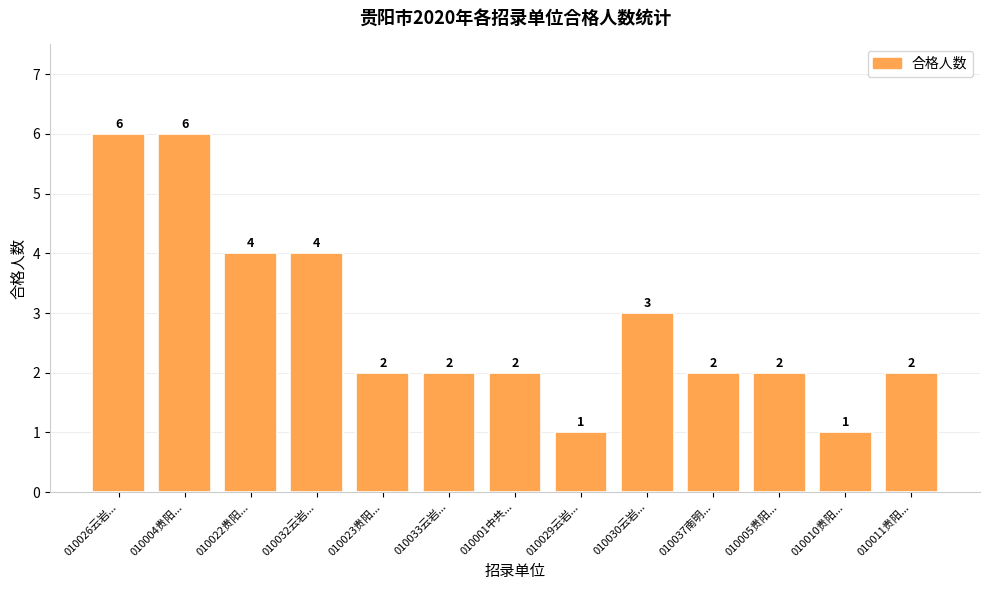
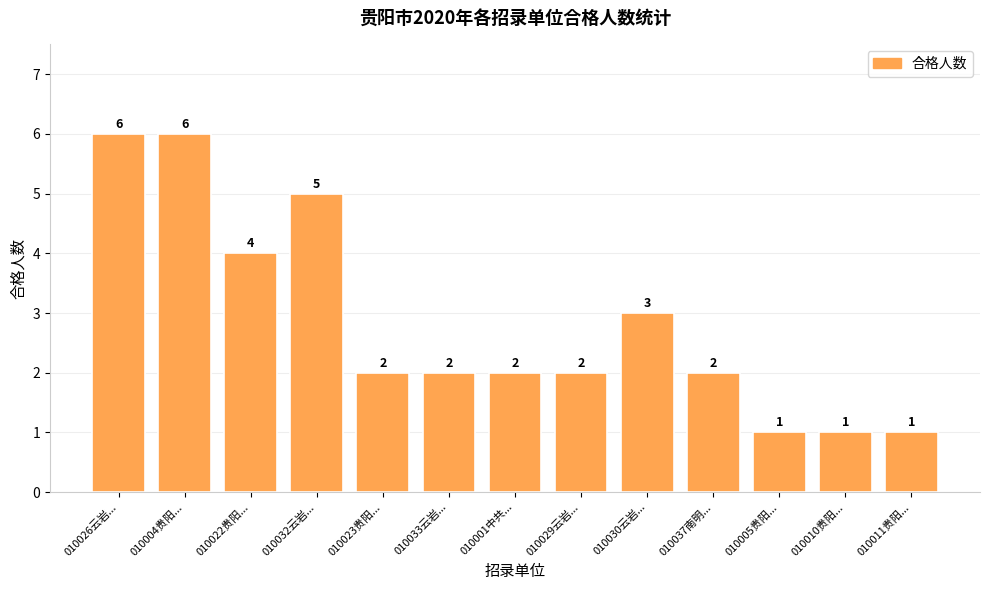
  {
    "010026云岩...": 6,
    "010004贵阳...": 6,
    "010022贵阳...": 4,
-   "010032云岩...": 4,
+   "010032云岩...": 5,
    "010023贵阳...": 2,
    "010033云岩...": 2,
    "010001中共...": 2,
-   "010029云岩...": 1,
+   "010029云岩...": 2,
    "010030云岩...": 3,
    "010037南明...": 2,
-   "010005贵阳...": 2,
+   "010005贵阳...": 1,
    "010010贵阳...": 1,
-   "010011贵阳...": 2
+   "010011贵阳...": 1
  }
